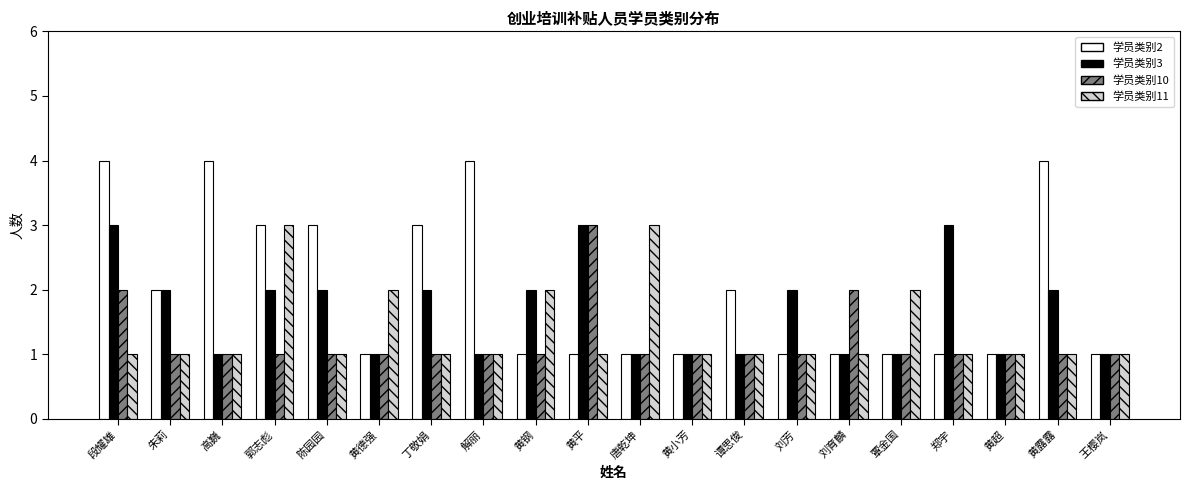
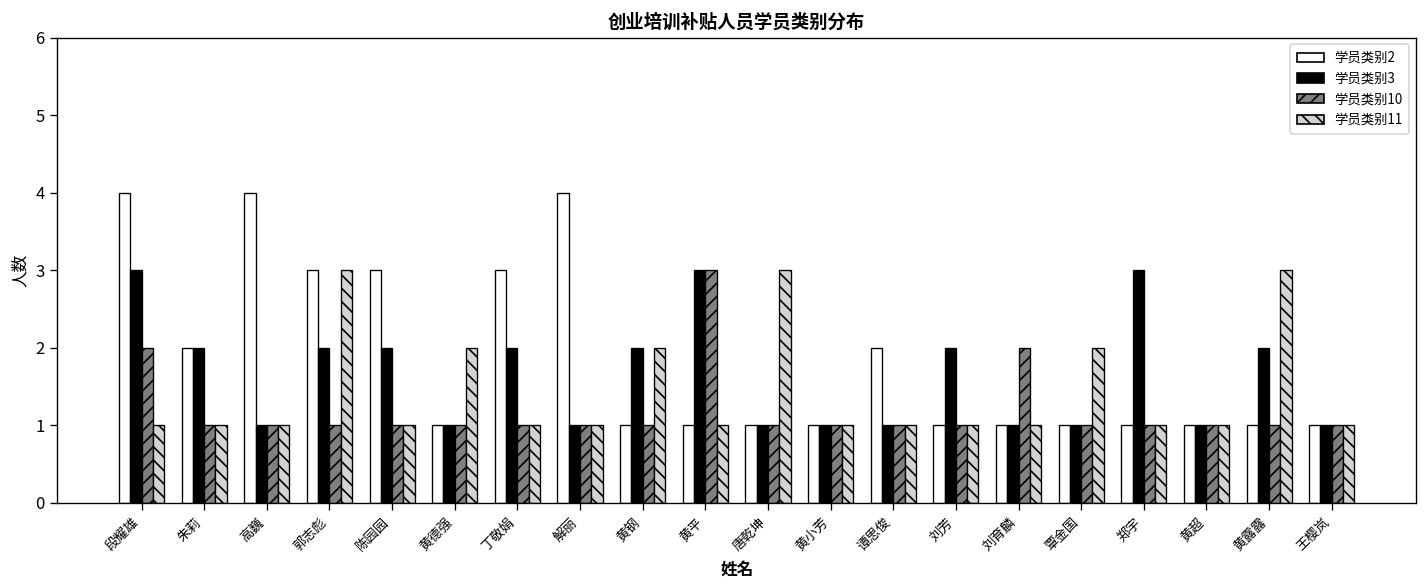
  {
    "学员类别2": {
      "段耀雄": 4,
      "朱莉": 2,
      "高巍": 4,
      "郭志彪": 3,
      "陈园园": 3,
      "黄德强": 1,
      "丁敬娟": 3,
      "解丽": 4,
      "黄钢": 1,
      "黄平": 1,
      "唐乾坤": 1,
      "黄小芳": 1,
      "谭思俊": 2,
      "刘芳": 1,
      "刘育麟": 1,
      "覃金国": 1,
      "郑宇": 1,
      "黄超": 1,
-     "黄露露": 4,
+     "黄露露": 1,
      "王樱岚": 1
    },
    "学员类别3": {
      "段耀雄": 3,
      "朱莉": 2,
      "高巍": 1,
      "郭志彪": 2,
      "陈园园": 2,
      "黄德强": 1,
      "丁敬娟": 2,
      "解丽": 1,
      "黄钢": 2,
      "黄平": 3,
      "唐乾坤": 1,
      "黄小芳": 1,
      "谭思俊": 1,
      "刘芳": 2,
      "刘育麟": 1,
      "覃金国": 1,
      "郑宇": 3,
      "黄超": 1,
      "黄露露": 2,
      "王樱岚": 1
    },
    "学员类别10": {
      "段耀雄": 2,
      "朱莉": 1,
      "高巍": 1,
      "郭志彪": 1,
      "陈园园": 1,
      "黄德强": 1,
      "丁敬娟": 1,
      "解丽": 1,
      "黄钢": 1,
      "黄平": 3,
      "唐乾坤": 1,
      "黄小芳": 1,
      "谭思俊": 1,
      "刘芳": 1,
      "刘育麟": 2,
      "覃金国": 1,
      "郑宇": 1,
      "黄超": 1,
      "黄露露": 1,
      "王樱岚": 1
    },
    "学员类别11": {
      "段耀雄": 1,
      "朱莉": 1,
      "高巍": 1,
      "郭志彪": 3,
      "陈园园": 1,
      "黄德强": 2,
      "丁敬娟": 1,
      "解丽": 1,
      "黄钢": 2,
      "黄平": 1,
      "唐乾坤": 3,
      "黄小芳": 1,
      "谭思俊": 1,
      "刘芳": 1,
      "刘育麟": 1,
      "覃金国": 2,
      "郑宇": 1,
      "黄超": 1,
-     "黄露露": 1,
+     "黄露露": 3,
      "王樱岚": 1
    }
  }
